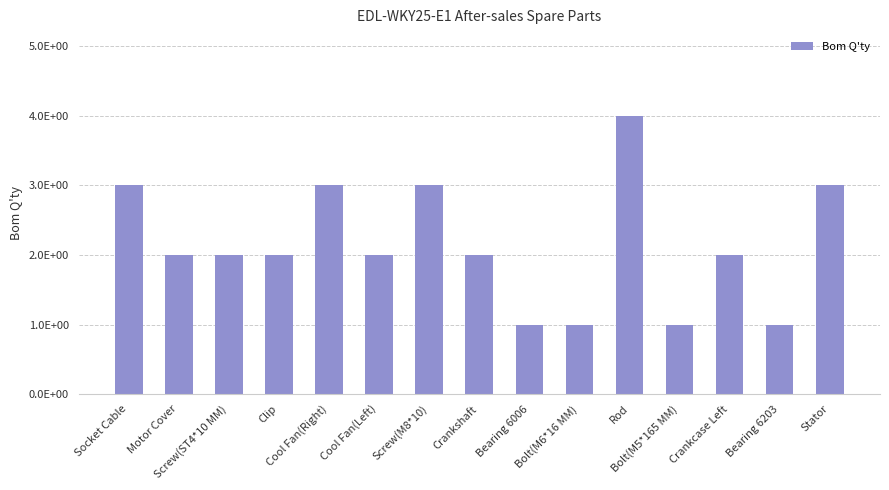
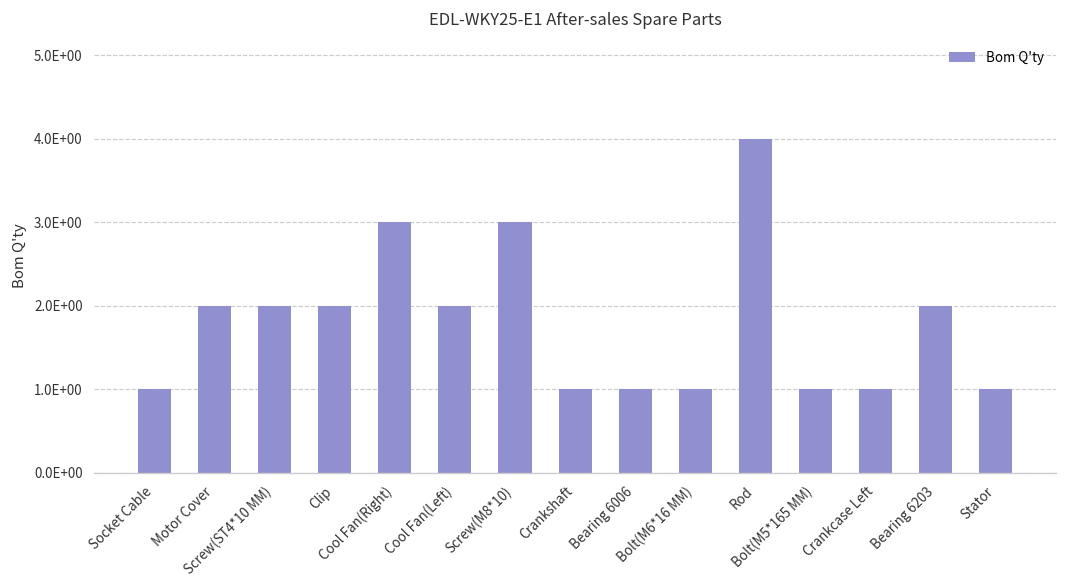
  {
-   "Socket Cable": 3,
+   "Socket Cable": 1,
    "Motor Cover": 2,
    "Screw(ST4*10 MM)": 2,
    "Clip": 2,
    "Cool Fan(Right)": 3,
    "Cool Fan(Left)": 2,
    "Screw(M8*10)": 3,
-   "Crankshaft": 2,
+   "Crankshaft": 1,
    "Bearing 6006": 1,
    "Bolt(M6*16 MM)": 1,
    "Rod": 4,
    "Bolt(M5*165 MM)": 1,
-   "Crankcase Left": 2,
-   "Bearing 6203": 1,
-   "Stator": 3
+   "Crankcase Left": 1,
+   "Bearing 6203": 2,
+   "Stator": 1
  }
